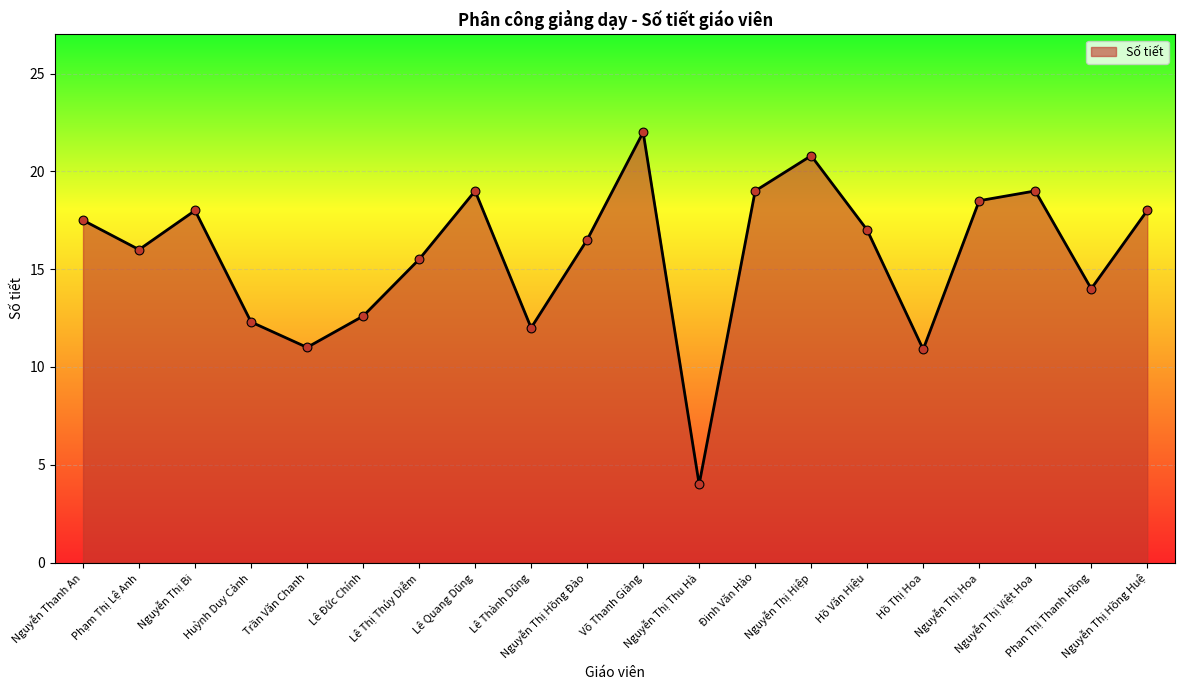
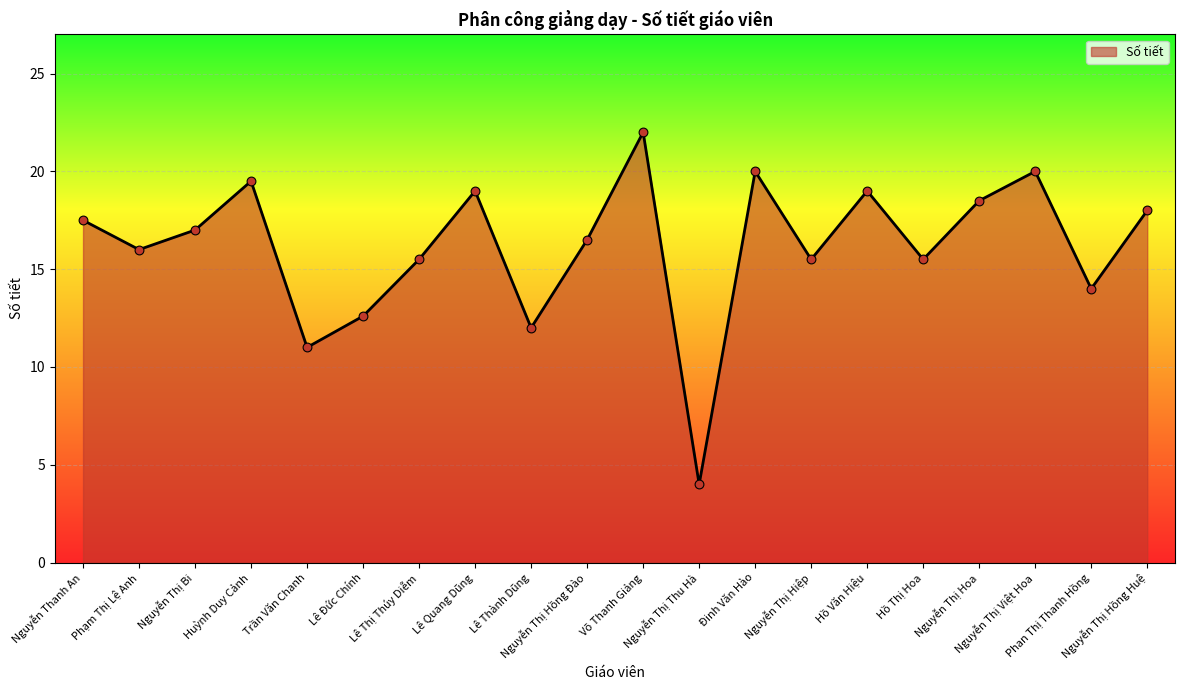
  {
    "Nguyễn Thanh An": 17.5,
    "Phạm Thị Lệ Anh": 16.0,
-   "Nguyễn Thị Bi": 18,
-   "Huỳnh Duy Cảnh": 12.3,
+   "Nguyễn Thị Bi": 17,
+   "Huỳnh Duy Cảnh": 19.5,
    "Trần Văn Chanh": 11.0,
    "Lê Đức Chính": 12.6,
    "Lê Thị Thúy Diễm": 15.5,
    "Lê Quang Dũng": 19.0,
    "Lê Thành Dũng": 12.0,
    "Nguyễn Thị Hồng Đào": 16.5,
    "Võ Thanh Giảng": 22.0,
    "Nguyễn Thị Thu Hà": 4.0,
-   "Đinh Văn Hào": 19,
-   "Nguyễn Thị Hiệp": 20.8,
-   "Hồ Văn Hiệu": 17,
-   "Hồ Thị Hoa": 10.9,
+   "Đinh Văn Hào": 20,
+   "Nguyễn Thị Hiệp": 15.5,
+   "Hồ Văn Hiệu": 19,
+   "Hồ Thị Hoa": 15.5,
    "Nguyễn Thị Hoa": 18.5,
-   "Nguyễn Thị Việt Hoa": 19,
+   "Nguyễn Thị Việt Hoa": 20,
    "Phan Thị Thanh Hồng": 14.0,
    "Nguyễn Thị Hồng Huệ": 18.0
  }
